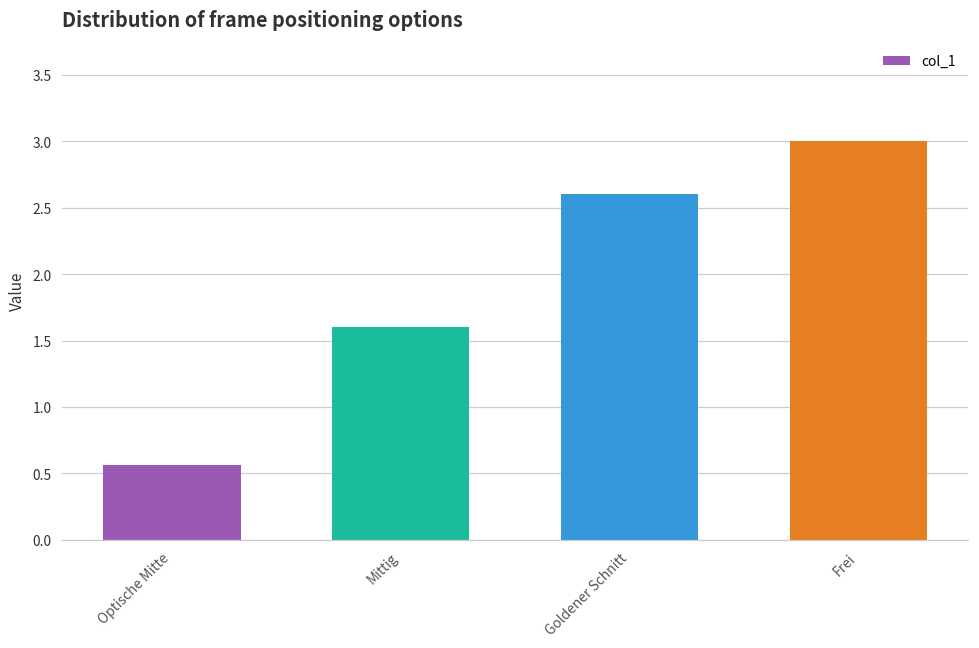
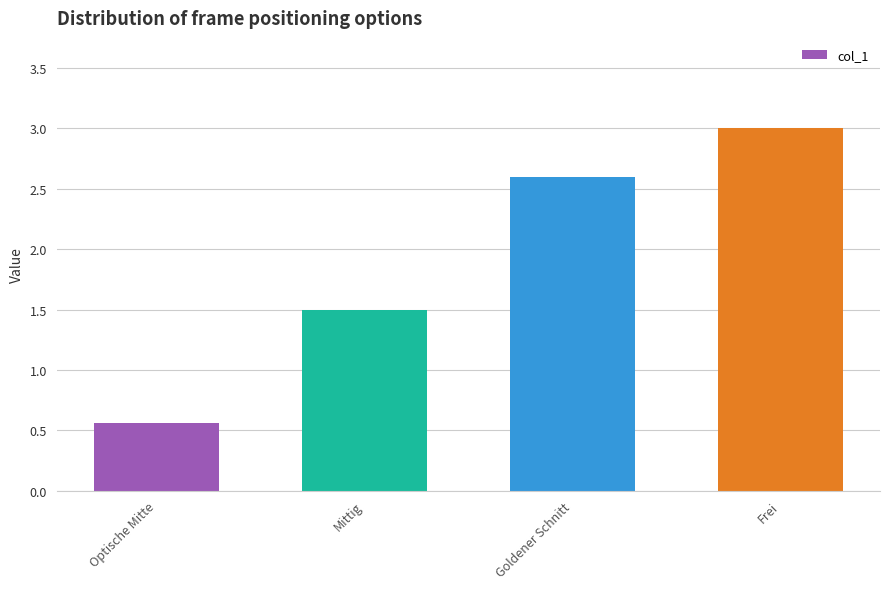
  {
    "Optische Mitte": 0.56,
-   "Mittig": 1.6,
+   "Mittig": 1.5,
    "Goldener Schnitt": 2.6,
    "Frei": 3.0
  }
